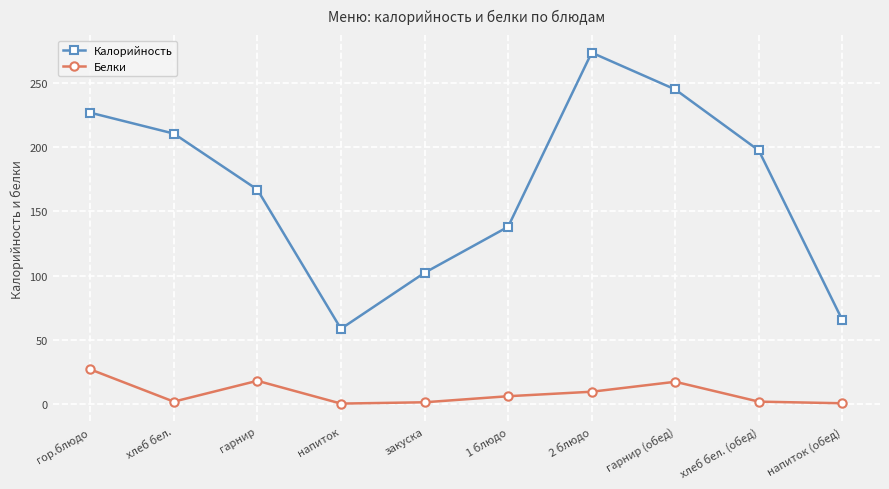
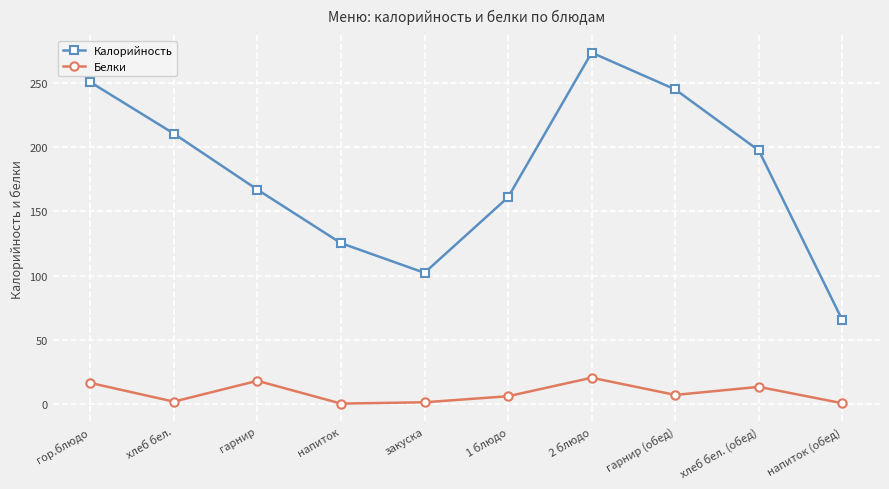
  {
    "Калорийность": {
-     "гор.блюдо": 227,
+     "гор.блюдо": 251,
      "хлеб бел.": 211,
      "гарнир": 167,
-     "напиток": 58,
+     "напиток": 125,
      "закуска": 102,
-     "1 блюдо": 138,
+     "1 блюдо": 161,
      "2 блюдо": 274,
      "гарнир (обед)": 245,
      "хлеб бел. (обед)": 198,
      "напиток (обед)": 65
    },
    "Белки": {
-     "гор.блюдо": 27,
+     "гор.блюдо": 16,
      "хлеб бел.": 2,
      "гарнир": 18,
      "напиток": 0,
      "закуска": 1,
      "1 блюдо": 6,
-     "2 блюдо": 9,
-     "гарнир (обед)": 17,
-     "хлеб бел. (обед)": 2,
+     "2 блюдо": 20,
+     "гарнир (обед)": 7,
+     "хлеб бел. (обед)": 13,
      "напиток (обед)": 0
    }
  }
